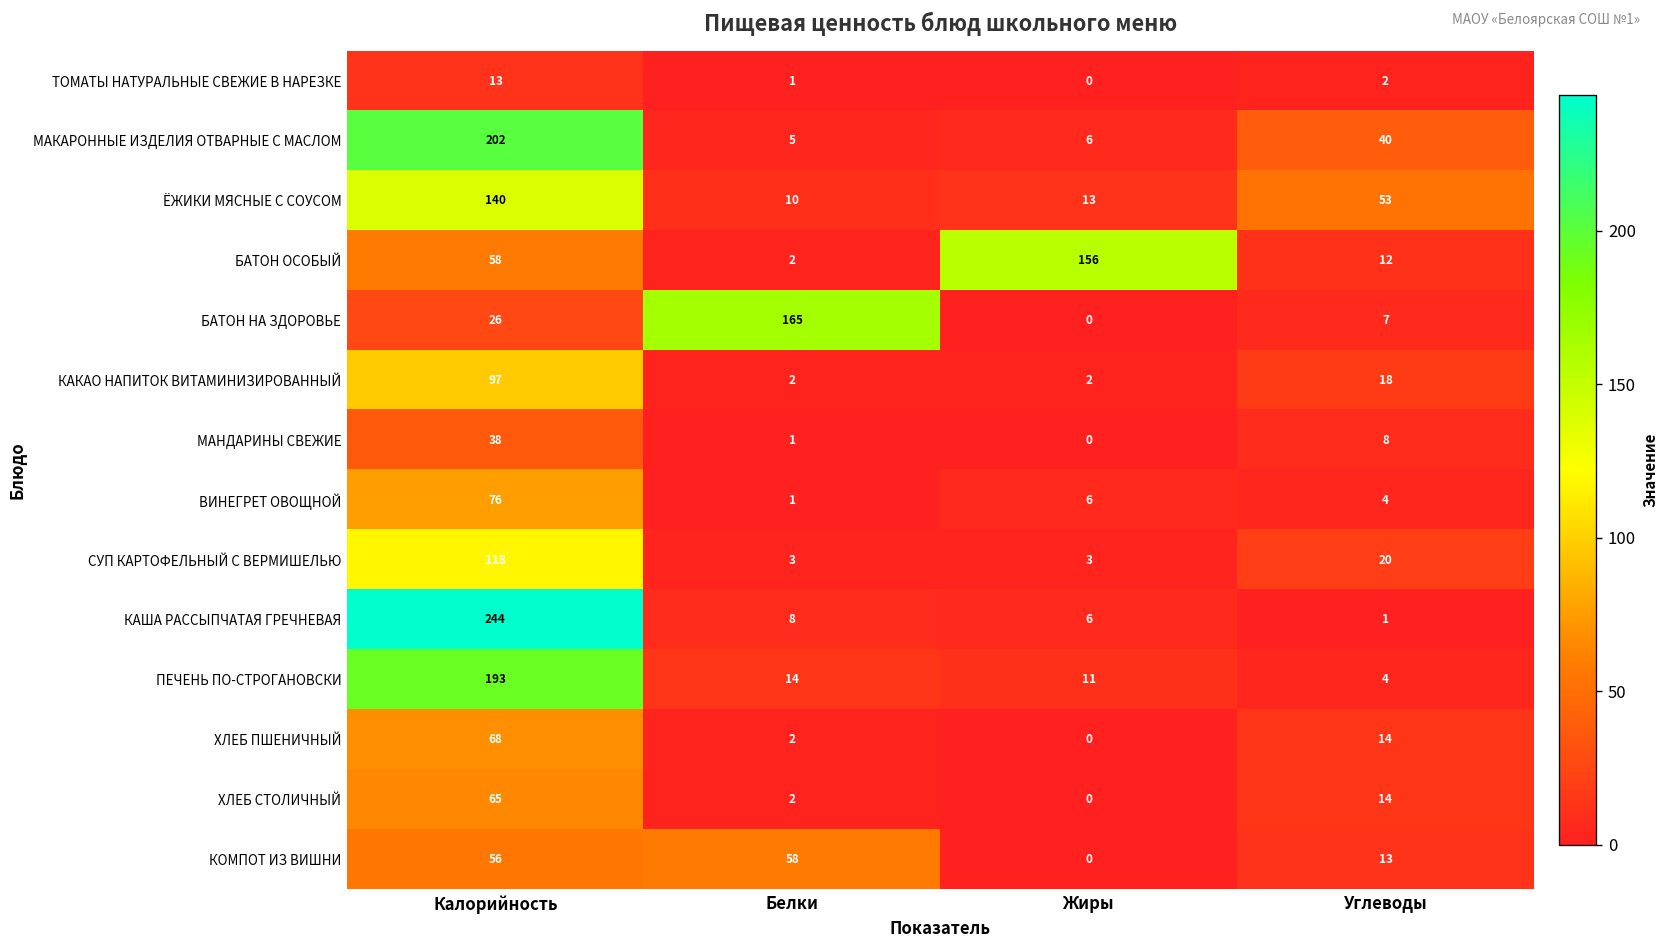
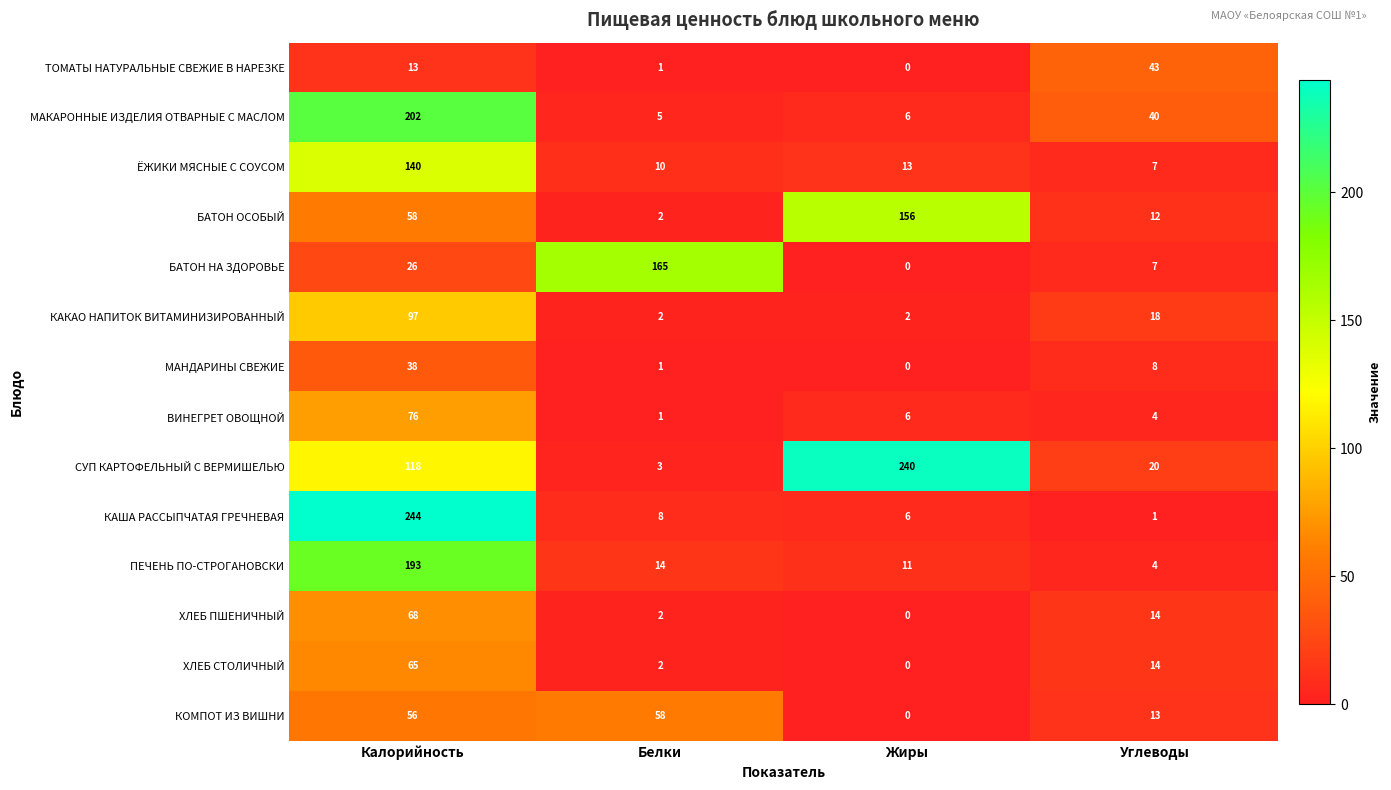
  {
    "ТОМАТЫ НАТУРАЛЬНЫЕ СВЕЖИЕ В НАРЕЗКЕ": {
      "Калорийность": 13,
      "Белки": 1,
      "Жиры": 0,
-     "Углеводы": 2
+     "Углеводы": 43
    },
    "МАКАРОННЫЕ ИЗДЕЛИЯ ОТВАРНЫЕ С МАСЛОМ": {
      "Калорийность": 202,
      "Белки": 5,
      "Жиры": 6,
      "Углеводы": 40
    },
    "ЁЖИКИ МЯСНЫЕ С СОУСОМ": {
      "Калорийность": 140,
      "Белки": 10,
      "Жиры": 13,
-     "Углеводы": 53
+     "Углеводы": 7
    },
    "БАТОН ОСОБЫЙ": {
      "Калорийность": 58,
      "Белки": 2,
      "Жиры": 156,
      "Углеводы": 12
    },
    "БАТОН НА ЗДОРОВЬЕ": {
      "Калорийность": 26,
      "Белки": 165,
      "Жиры": 0,
      "Углеводы": 7
    },
    "КАКАО НАПИТОК ВИТАМИНИЗИРОВАННЫЙ": {
      "Калорийность": 97,
      "Белки": 2,
      "Жиры": 2,
      "Углеводы": 18
    },
    "МАНДАРИНЫ СВЕЖИЕ": {
      "Калорийность": 38,
      "Белки": 1,
      "Жиры": 0,
      "Углеводы": 8
    },
    "ВИНЕГРЕТ ОВОЩНОЙ": {
      "Калорийность": 76,
      "Белки": 1,
      "Жиры": 6,
      "Углеводы": 4
    },
    "СУП КАРТОФЕЛЬНЫЙ С ВЕРМИШЕЛЬЮ": {
      "Калорийность": 118,
      "Белки": 3,
-     "Жиры": 3,
+     "Жиры": 240,
      "Углеводы": 20
    },
    "КАША РАССЫПЧАТАЯ ГРЕЧНЕВАЯ": {
      "Калорийность": 244,
      "Белки": 8,
      "Жиры": 6,
      "Углеводы": 1
    },
    "ПЕЧЕНЬ ПО-СТРОГАНОВСКИ": {
      "Калорийность": 193,
      "Белки": 14,
      "Жиры": 11,
      "Углеводы": 4
    },
    "ХЛЕБ ПШЕНИЧНЫЙ": {
      "Калорийность": 68,
      "Белки": 2,
      "Жиры": 0,
      "Углеводы": 14
    },
    "ХЛЕБ СТОЛИЧНЫЙ": {
      "Калорийность": 65,
      "Белки": 2,
      "Жиры": 0,
      "Углеводы": 14
    },
    "КОМПОТ ИЗ ВИШНИ": {
      "Калорийность": 56,
      "Белки": 58,
      "Жиры": 0,
      "Углеводы": 13
    }
  }
